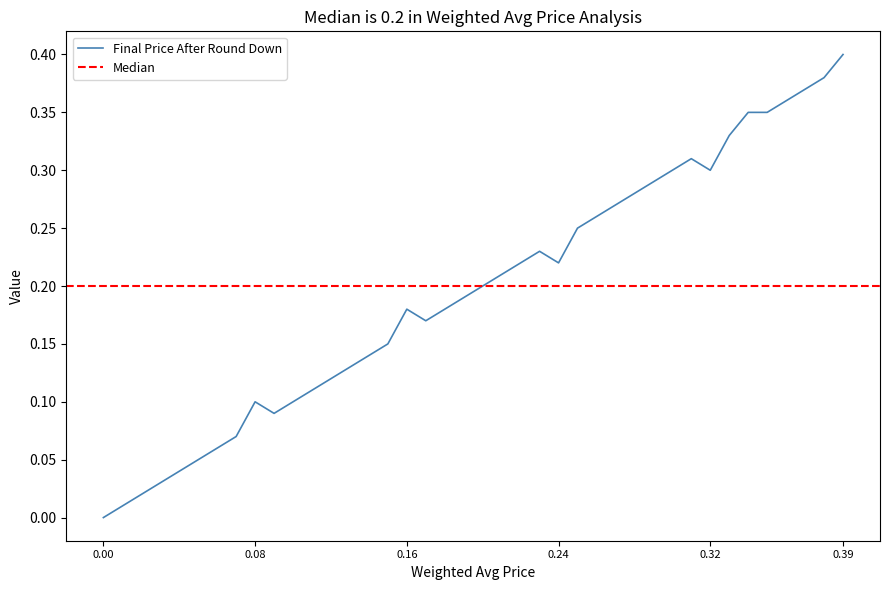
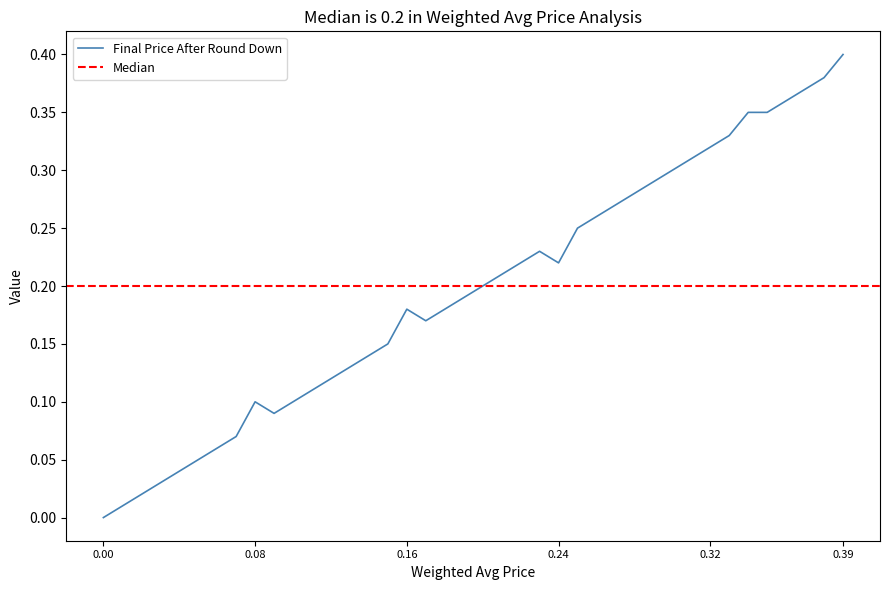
  {
    "0.00": 0.00,
    "0.08": 0.10,
    "0.16": 0.18,
    "0.24": 0.22,
-   "0.32": 0.30,
+   "0.32": 0.32,
    "0.39": 0.40
  }
